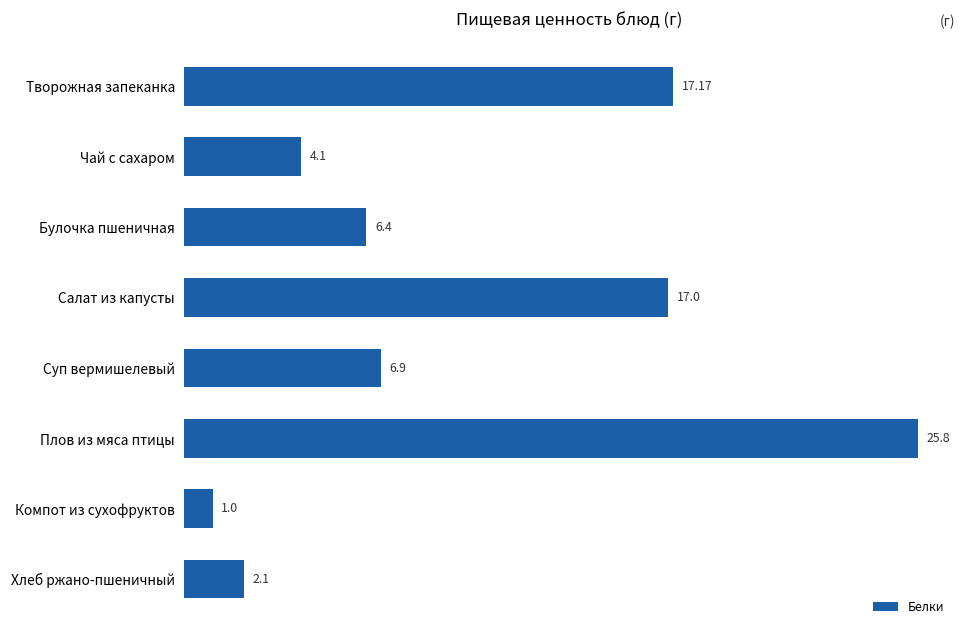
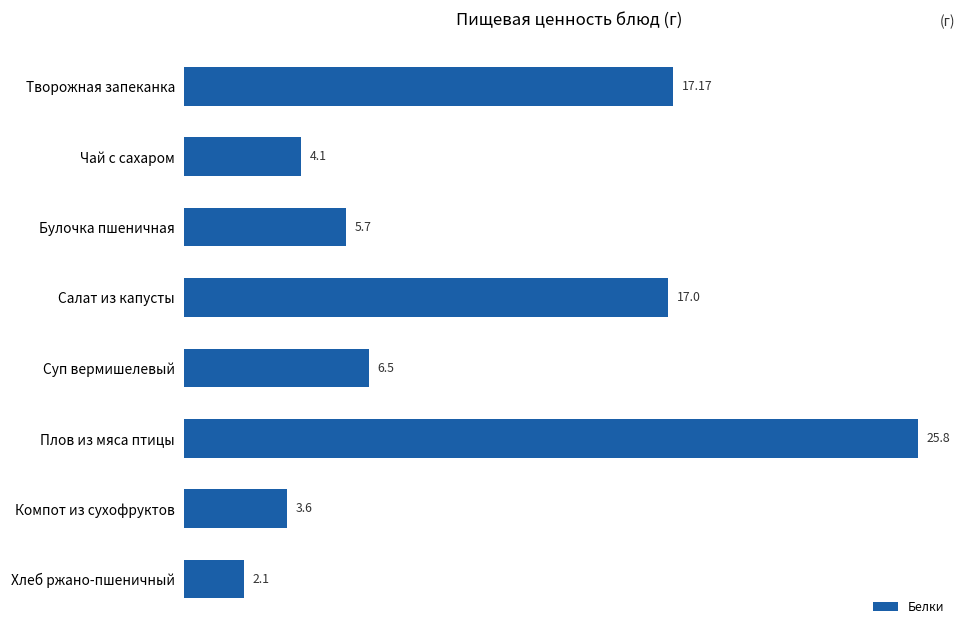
  {
    "Творожная запеканка": 17.17,
    "Чай с сахаром": 4.1,
-   "Булочка пшеничная": 6.4,
+   "Булочка пшеничная": 5.7,
    "Салат из капусты": 17.0,
-   "Суп вермишелевый": 6.9,
+   "Суп вермишелевый": 6.5,
    "Плов из мяса птицы": 25.8,
-   "Компот из сухофруктов": 1.0,
+   "Компот из сухофруктов": 3.6,
    "Хлеб ржано-пшеничный": 2.1
  }
